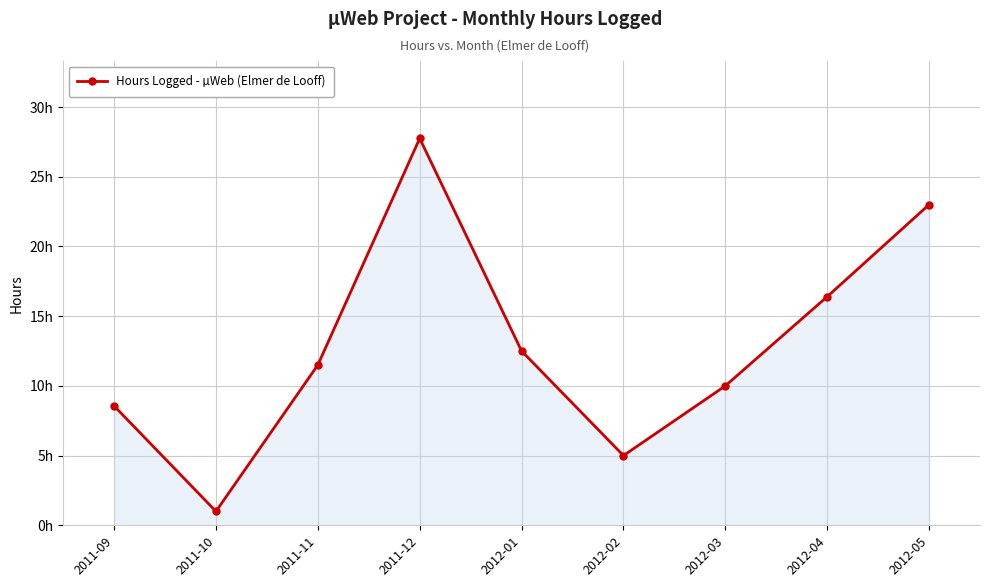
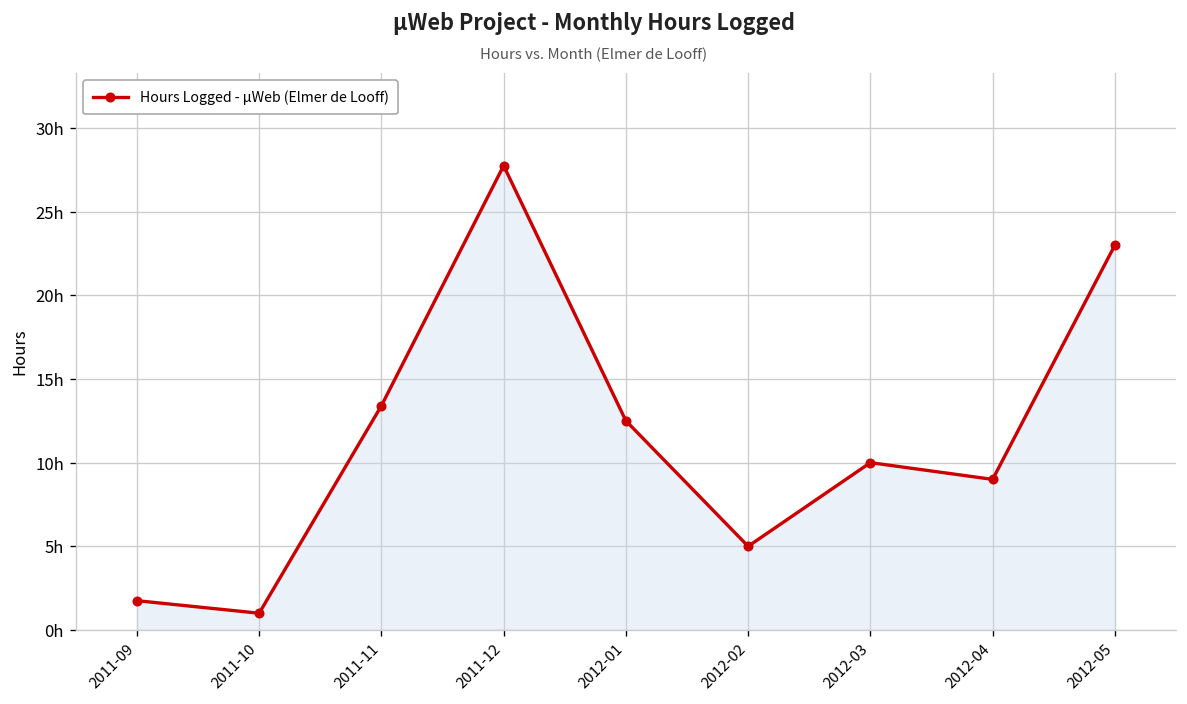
  {
-   "2011-09": "8.6h",
+   "2011-09": "1.8h",
    "2011-10": "1.0h",
-   "2011-11": "11.5h",
+   "2011-11": "13.4h",
    "2011-12": "27.8h",
    "2012-01": "12.5h",
    "2012-02": "5.0h",
    "2012-03": "10.0h",
-   "2012-04": "16.4h",
+   "2012-04": "9.0h",
    "2012-05": "23.0h"
  }
